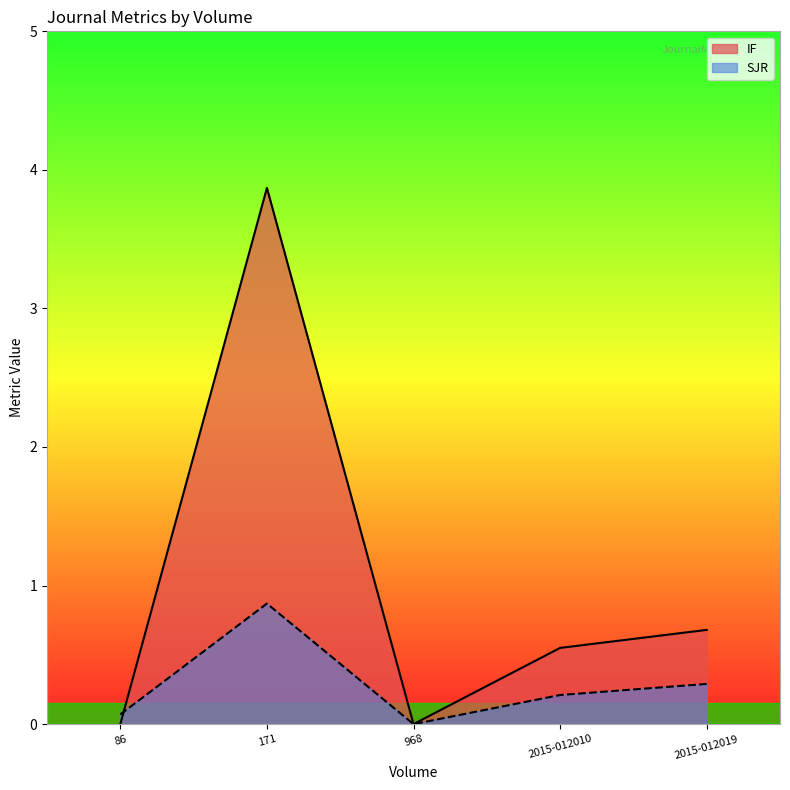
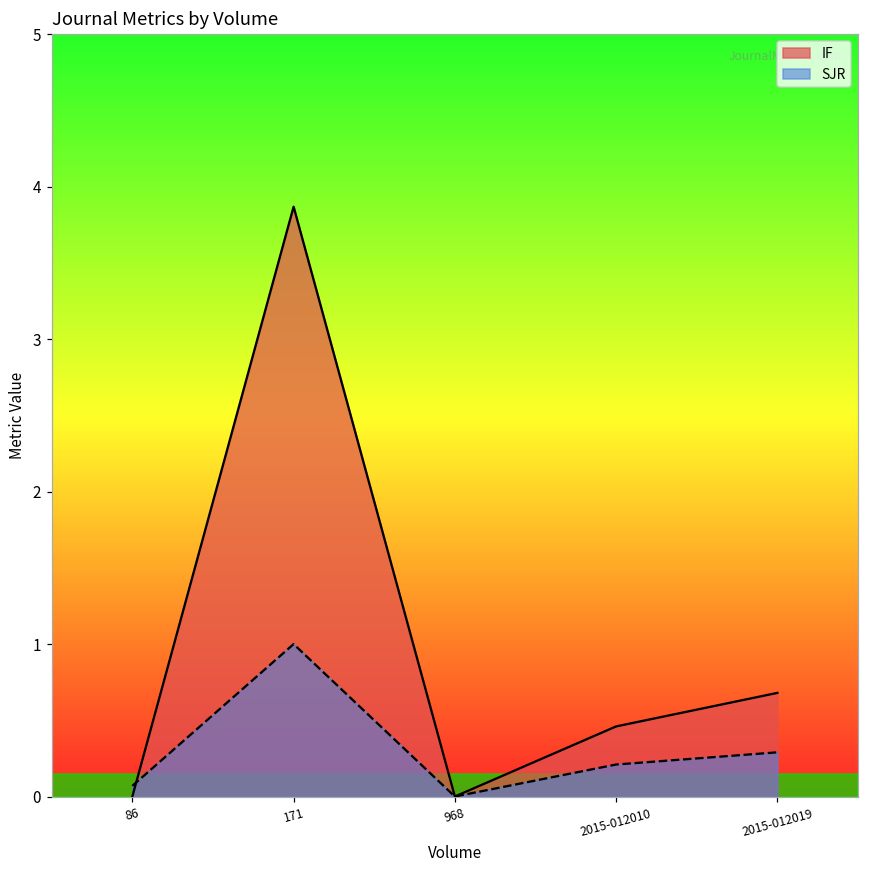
  {
    "IF": {
      "171": 3.87,
-     "2015-012010": 0.55,
+     "2015-012010": 0.46,
      "2015-012019": 0.68
    },
    "SJR": {
-     "171": 0.87,
+     "171": 1.00,
      "2015-012010": 0.21,
      "2015-012019": 0.29
    }
  }
